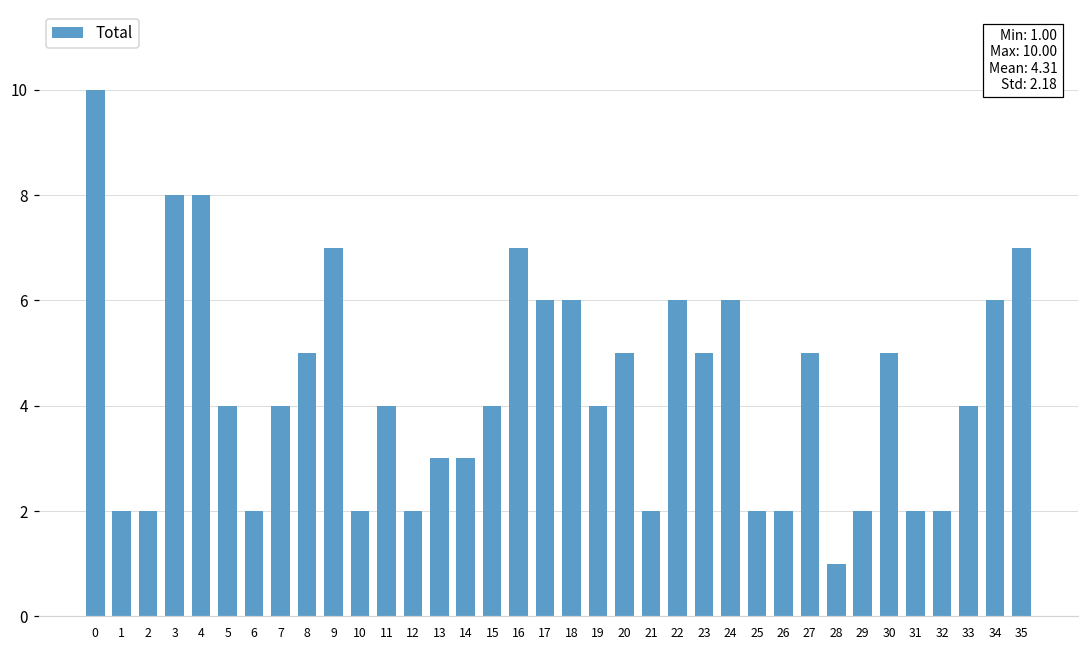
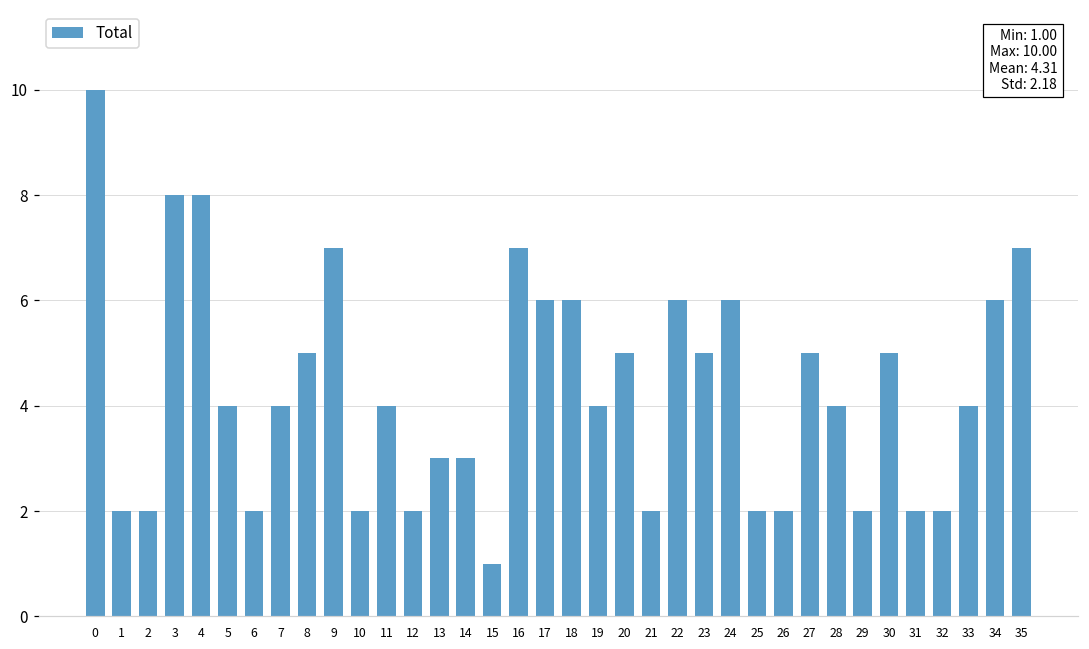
  {
    "0": 10,
    "1": 2,
    "2": 2,
    "3": 8,
    "4": 8,
    "5": 4,
    "6": 2,
    "7": 4,
    "8": 5,
    "9": 7,
    "10": 2,
    "11": 4,
    "12": 2,
    "13": 3,
    "14": 3,
-   "15": 4,
+   "15": 1,
    "16": 7,
    "17": 6,
    "18": 6,
    "19": 4,
    "20": 5,
    "21": 2,
    "22": 6,
    "23": 5,
    "24": 6,
    "25": 2,
    "26": 2,
    "27": 5,
-   "28": 1,
+   "28": 4,
    "29": 2,
    "30": 5,
    "31": 2,
    "32": 2,
    "33": 4,
    "34": 6,
    "35": 7
  }
